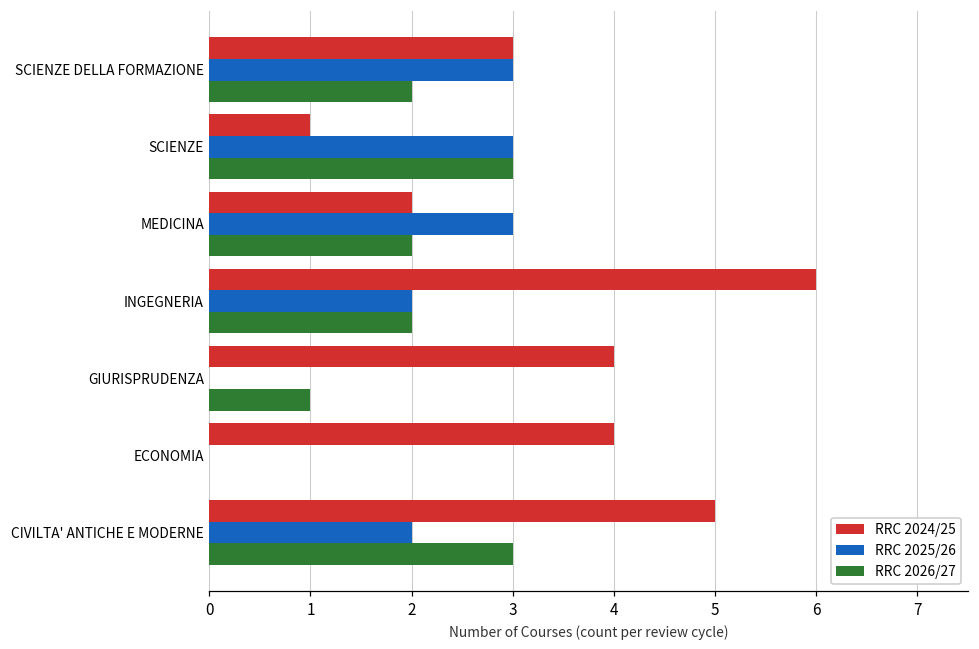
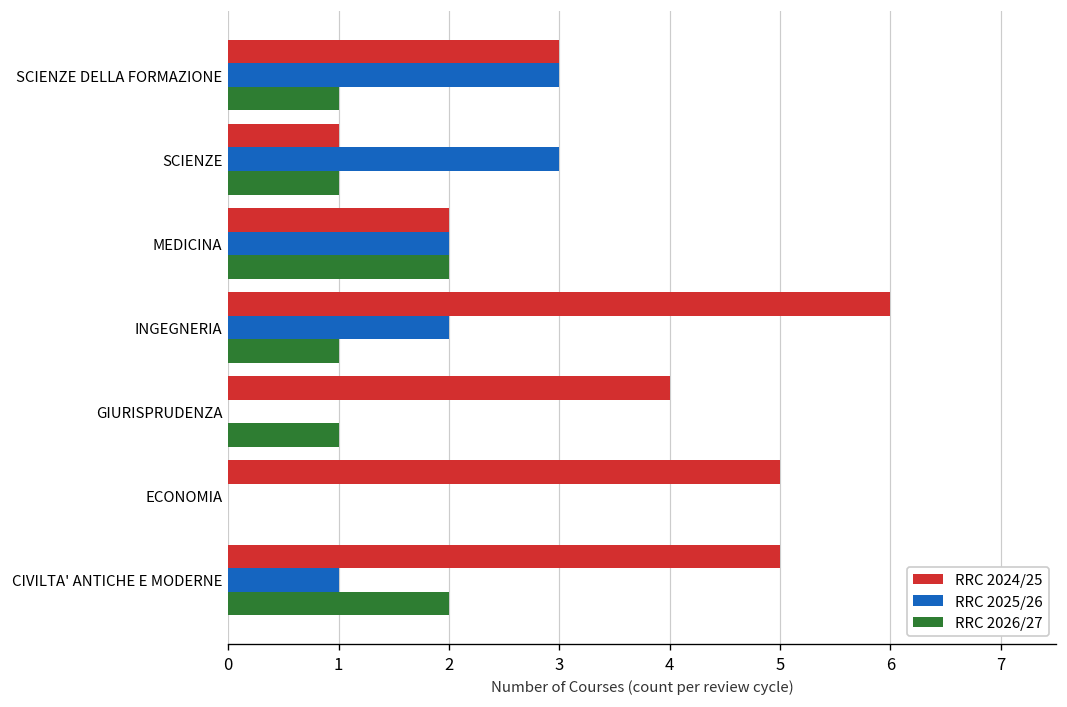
  {
    "RRC 2024/25": {
      "SCIENZE DELLA FORMAZIONE": 3,
      "SCIENZE": 1,
      "MEDICINA": 2,
      "INGEGNERIA": 6,
      "GIURISPRUDENZA": 4,
-     "ECONOMIA": 4,
+     "ECONOMIA": 5,
      "CIVILTA' ANTICHE E MODERNE": 5
    },
    "RRC 2025/26": {
      "SCIENZE DELLA FORMAZIONE": 3,
      "SCIENZE": 3,
-     "MEDICINA": 3,
+     "MEDICINA": 2,
      "INGEGNERIA": 2,
      "GIURISPRUDENZA": 0,
      "ECONOMIA": 0,
-     "CIVILTA' ANTICHE E MODERNE": 2
+     "CIVILTA' ANTICHE E MODERNE": 1
    },
    "RRC 2026/27": {
-     "SCIENZE DELLA FORMAZIONE": 2,
-     "SCIENZE": 3,
+     "SCIENZE DELLA FORMAZIONE": 1,
+     "SCIENZE": 1,
      "MEDICINA": 2,
-     "INGEGNERIA": 2,
+     "INGEGNERIA": 1,
      "GIURISPRUDENZA": 1,
      "ECONOMIA": 0,
-     "CIVILTA' ANTICHE E MODERNE": 3
+     "CIVILTA' ANTICHE E MODERNE": 2
    }
  }
